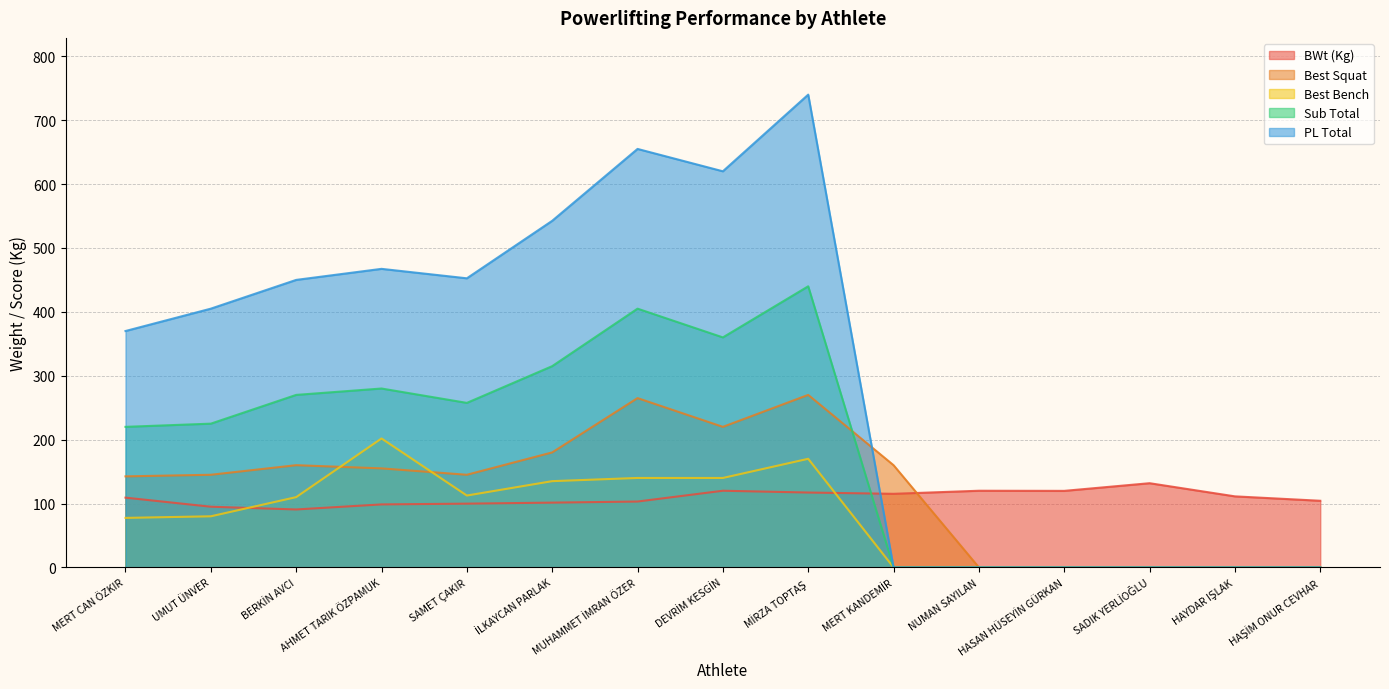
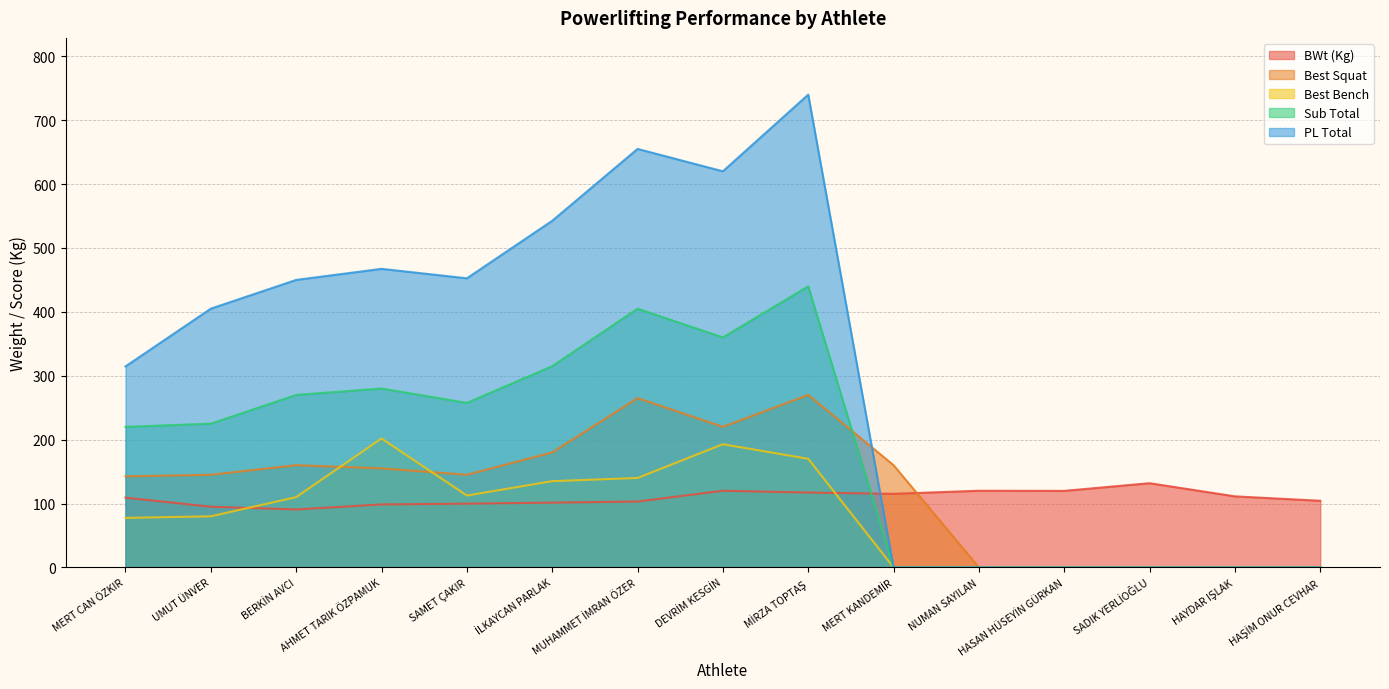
  {
    "Best Bench": {
      "MERT CAN ÖZKIR": 80,
      "UMUT ÜNVER": 80,
      "BERKİN AVCI": 110,
      "AHMET TARIK ÖZPAMUK": 200,
      "SAMET ÇAKIR": 110,
      "İLKAYCAN PARLAK": 140,
      "MUHAMMET İMRAN ÖZER": 140,
-     "DEVRİM KESGİN": 140,
+     "DEVRİM KESGİN": 190,
      "MİRZA TOPTAŞ": 170
    },
    "Sub Total": {
      "MERT CAN ÖZKIR": 220,
      "UMUT ÜNVER": 230,
      "BERKİN AVCI": 270,
      "AHMET TARIK ÖZPAMUK": 280,
      "SAMET ÇAKIR": 260,
      "İLKAYCAN PARLAK": 320,
      "MUHAMMET İMRAN ÖZER": 410,
      "DEVRİM KESGİN": 360,
      "MİRZA TOPTAŞ": 440
    },
    "PL Total": {
-     "MERT CAN ÖZKIR": 370,
+     "MERT CAN ÖZKIR": 310,
      "UMUT ÜNVER": 410,
      "BERKİN AVCI": 450,
      "AHMET TARIK ÖZPAMUK": 470,
      "SAMET ÇAKIR": 450,
      "İLKAYCAN PARLAK": 540,
      "MUHAMMET İMRAN ÖZER": 660,
      "DEVRİM KESGİN": 620,
      "MİRZA TOPTAŞ": 740
    }
  }
